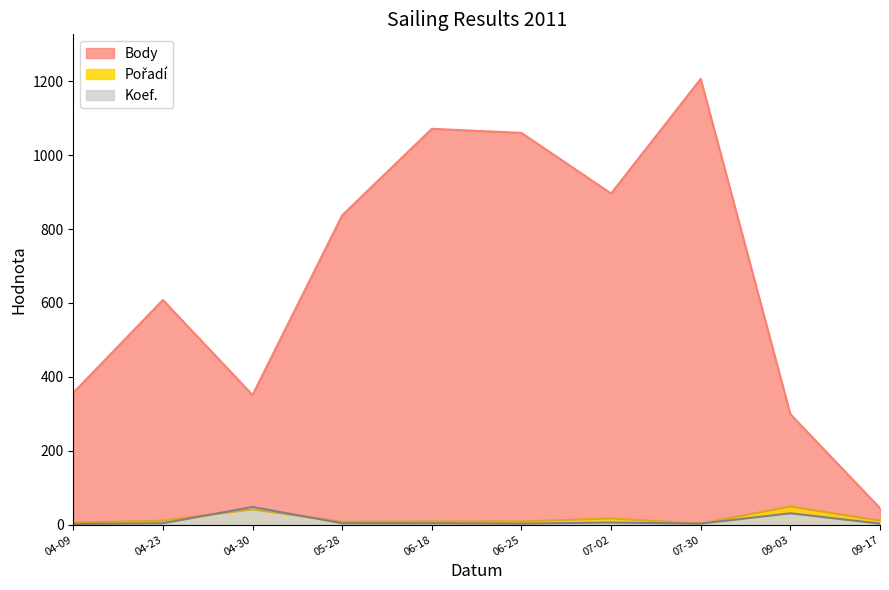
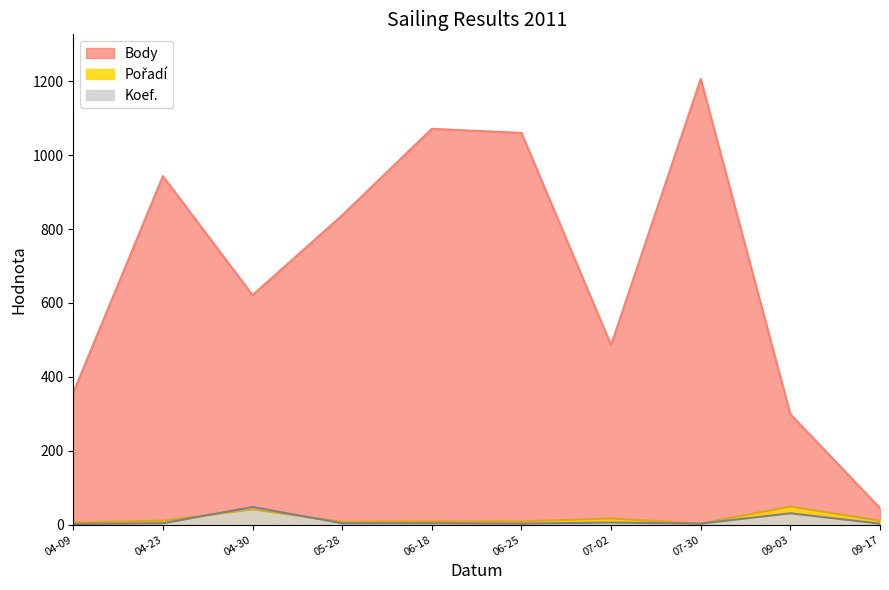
  {
    "Body": {
      "04-09": 360,
-     "04-23": 610,
-     "04-30": 350,
+     "04-23": 940,
+     "04-30": 620,
      "05-28": 840,
      "06-18": 1070,
      "06-25": 1060,
-     "07-02": 900,
+     "07-02": 490,
      "07-30": 1210,
      "09-03": 300,
      "09-17": 50
    },
    "Pořadí": {
      "04-23": 10,
      "07-02": 20,
      "09-03": 50,
      "09-17": 10
    },
    "Koef.": {
      "04-23": 0,
      "07-02": 10,
      "09-03": 30,
      "09-17": 0
    }
  }
